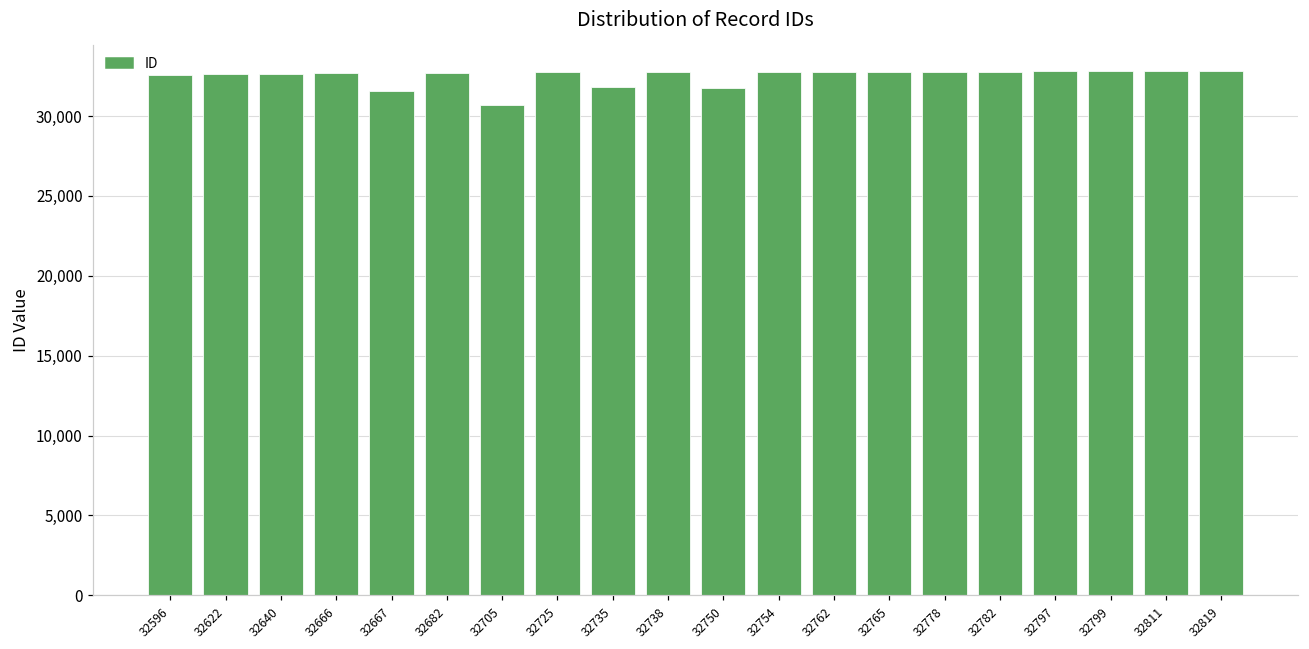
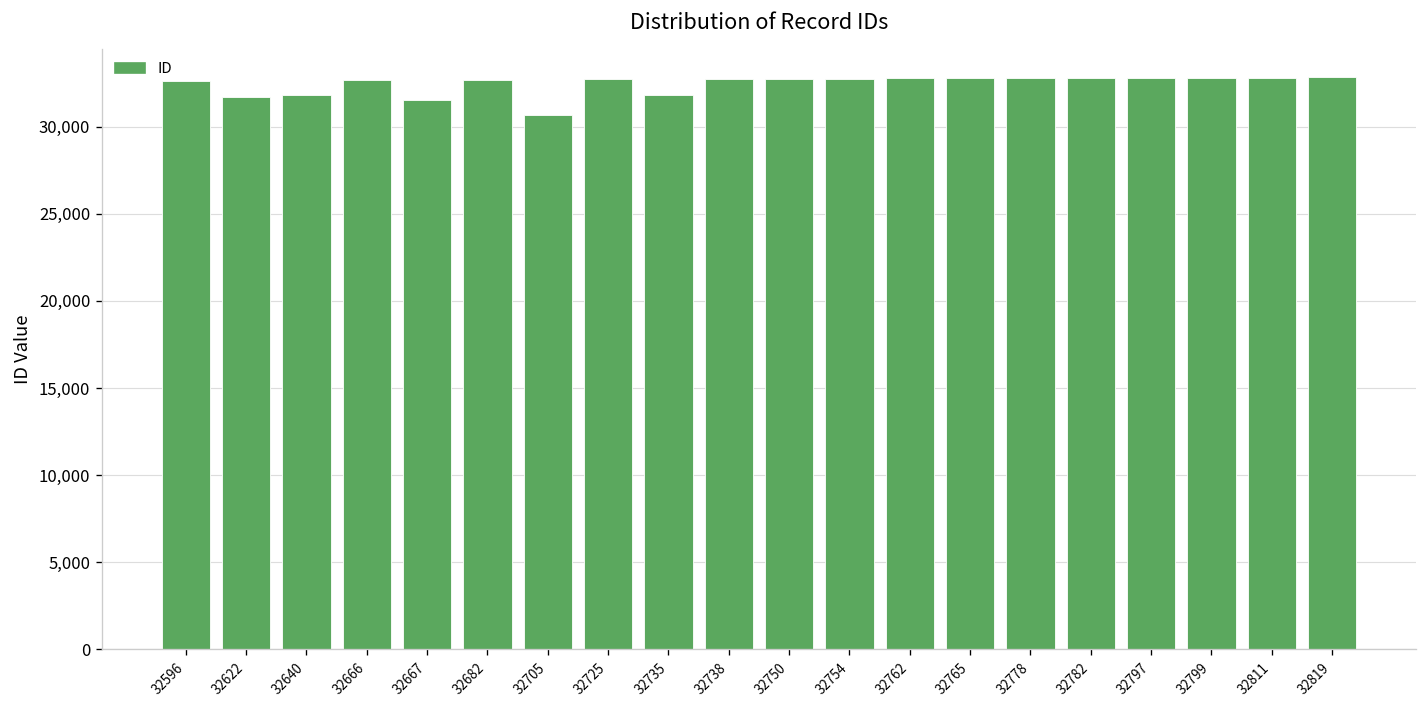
  {
    "32596": "32,600",
-   "32622": "32,600",
-   "32640": "32,600",
+   "32622": "31,700",
+   "32640": "31,800",
    "32666": "32,700",
    "32667": "31,500",
    "32682": "32,700",
    "32705": "30,700",
    "32725": "32,700",
    "32735": "31,800",
    "32738": "32,700",
-   "32750": "31,800",
+   "32750": "32,800",
    "32754": "32,800",
    "32762": "32,800",
    "32765": "32,800",
    "32778": "32,800",
    "32782": "32,800",
    "32797": "32,800",
    "32799": "32,800",
    "32811": "32,800",
    "32819": "32,800"
  }
